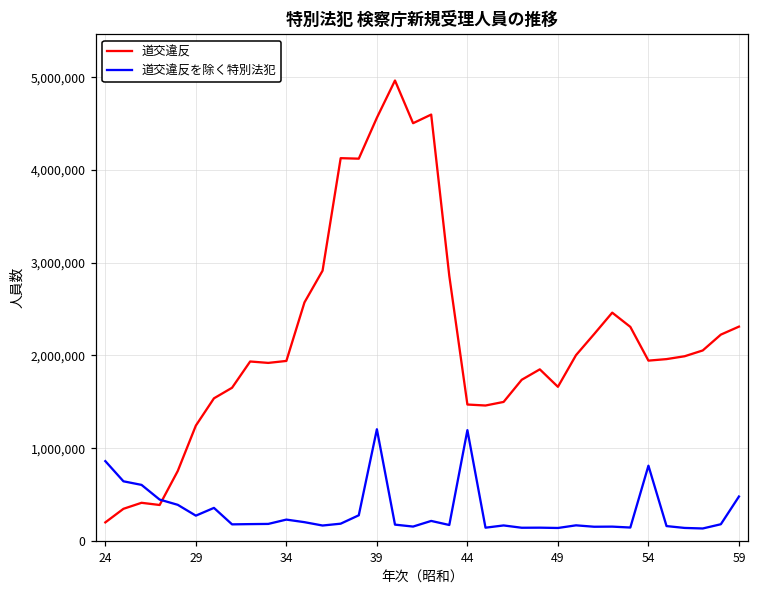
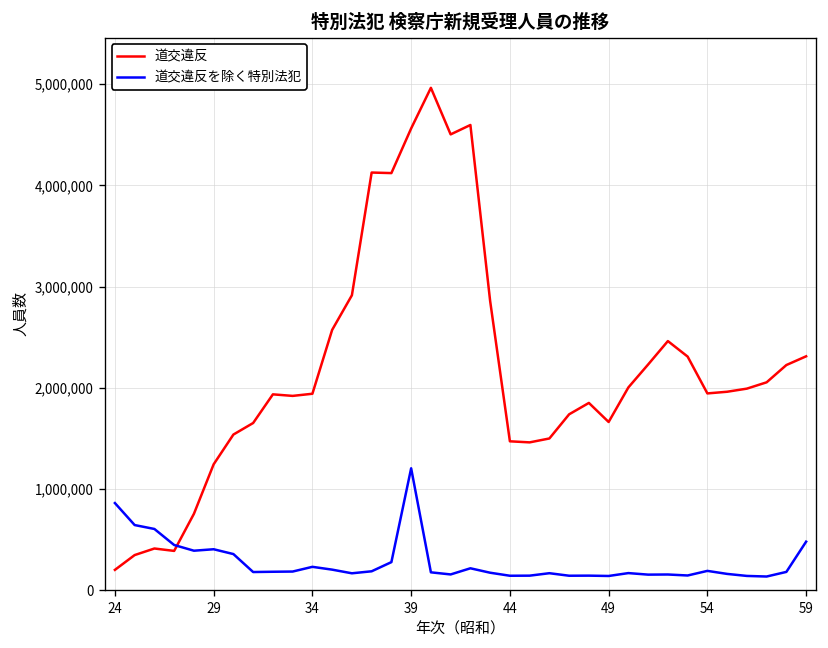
  {
    "道交違反": {
      "24": "200,000",
      "29": "1,200,000",
      "34": "1,900,000",
      "39": "4,600,000",
      "44": "1,500,000",
      "49": "1,700,000",
      "54": "1,900,000",
      "59": "2,300,000"
    },
    "道交違反を除く特別法犯": {
      "24": "900,000",
-     "29": "300,000",
+     "29": "400,000",
      "34": "200,000",
      "39": "1,200,000",
-     "44": "1,200,000",
+     "44": "100,000",
      "49": "100,000",
-     "54": "800,000",
+     "54": "200,000",
      "59": "500,000"
    }
  }
